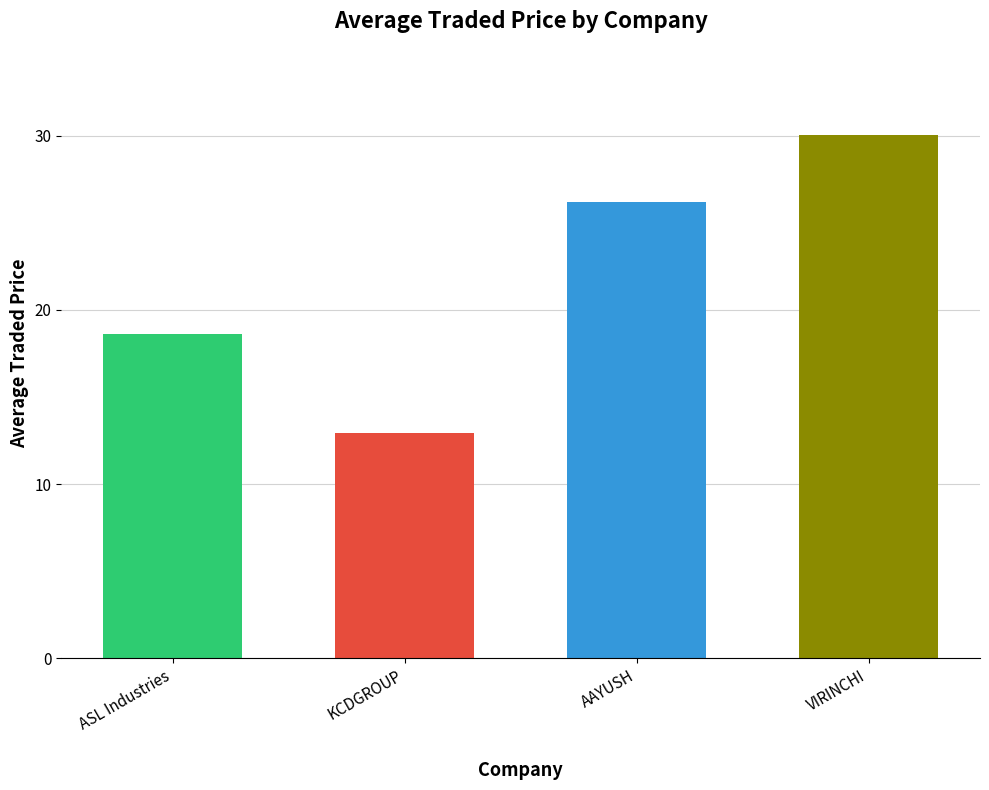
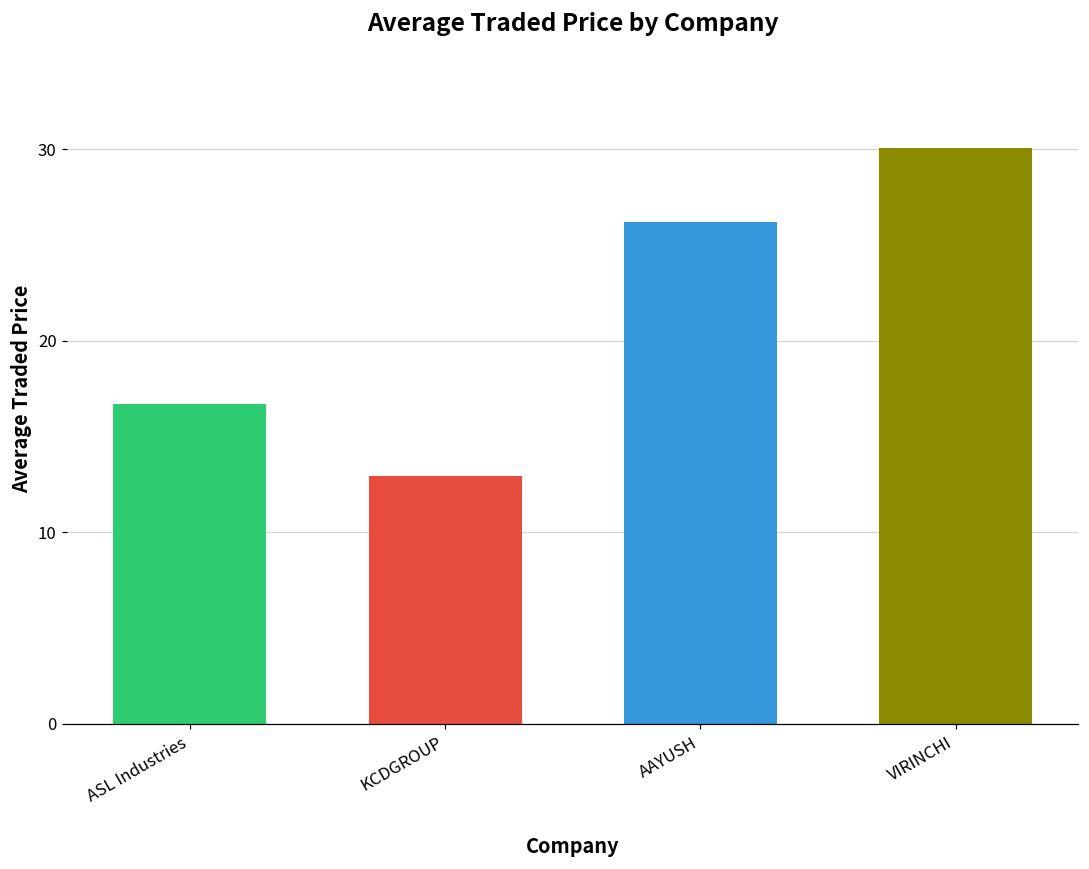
  {
-   "ASL Industries": 18.6,
+   "ASL Industries": 16.7,
    "KCDGROUP": 12.9,
    "AAYUSH": 26.2,
    "VIRINCHI": 30.1
  }
